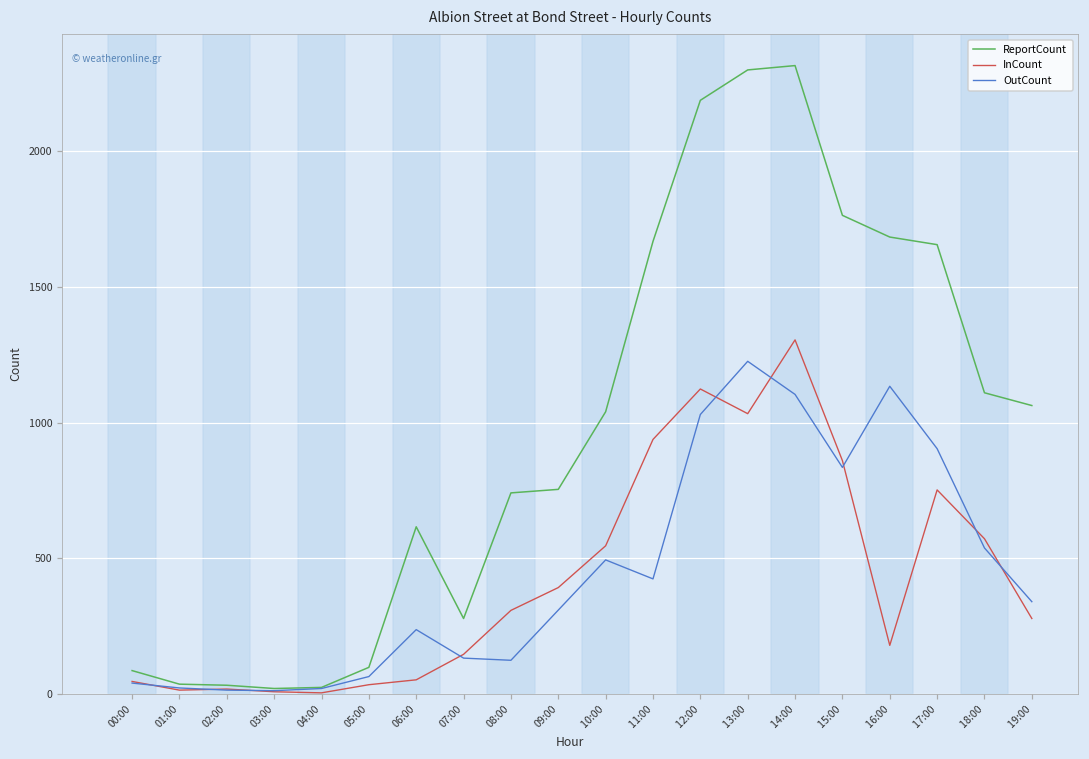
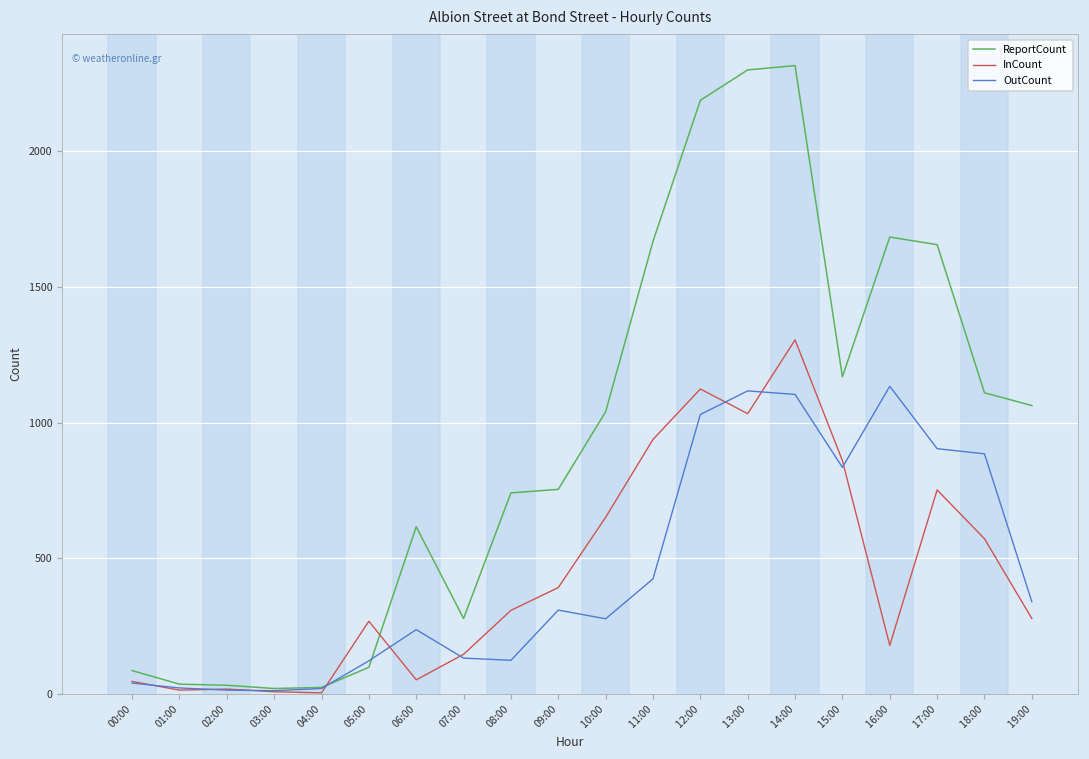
  {
    "ReportCount": {
      "00:00": 90,
      "01:00": 40,
      "02:00": 30,
      "05:00": 100,
      "06:00": 620,
      "07:00": 280,
      "08:00": 740,
      "09:00": 750,
      "10:00": 1040,
      "11:00": 1670,
      "12:00": 2190,
      "13:00": 2300,
      "14:00": 2320,
-     "15:00": 1760,
+     "15:00": 1170,
      "16:00": 1680,
      "17:00": 1660,
      "18:00": 1110,
      "19:00": 1060
    },
    "InCount": {
      "04:00": 0,
-     "05:00": 30,
+     "05:00": 270,
      "06:00": 50,
      "07:00": 150,
      "08:00": 310,
      "09:00": 390,
-     "10:00": 550,
+     "10:00": 650,
      "11:00": 940,
      "12:00": 1120,
      "13:00": 1030,
      "14:00": 1310,
      "15:00": 860,
      "16:00": 180,
      "17:00": 750,
      "18:00": 570,
      "19:00": 280
    },
    "OutCount": {
-     "05:00": 60,
+     "05:00": 120,
      "06:00": 240,
      "07:00": 130,
      "08:00": 120,
      "09:00": 310,
-     "10:00": 490,
+     "10:00": 280,
      "11:00": 420,
      "12:00": 1030,
-     "13:00": 1230,
+     "13:00": 1120,
      "14:00": 1100,
      "15:00": 840,
      "16:00": 1130,
      "17:00": 900,
-     "18:00": 540,
+     "18:00": 890,
      "19:00": 340
    }
  }
